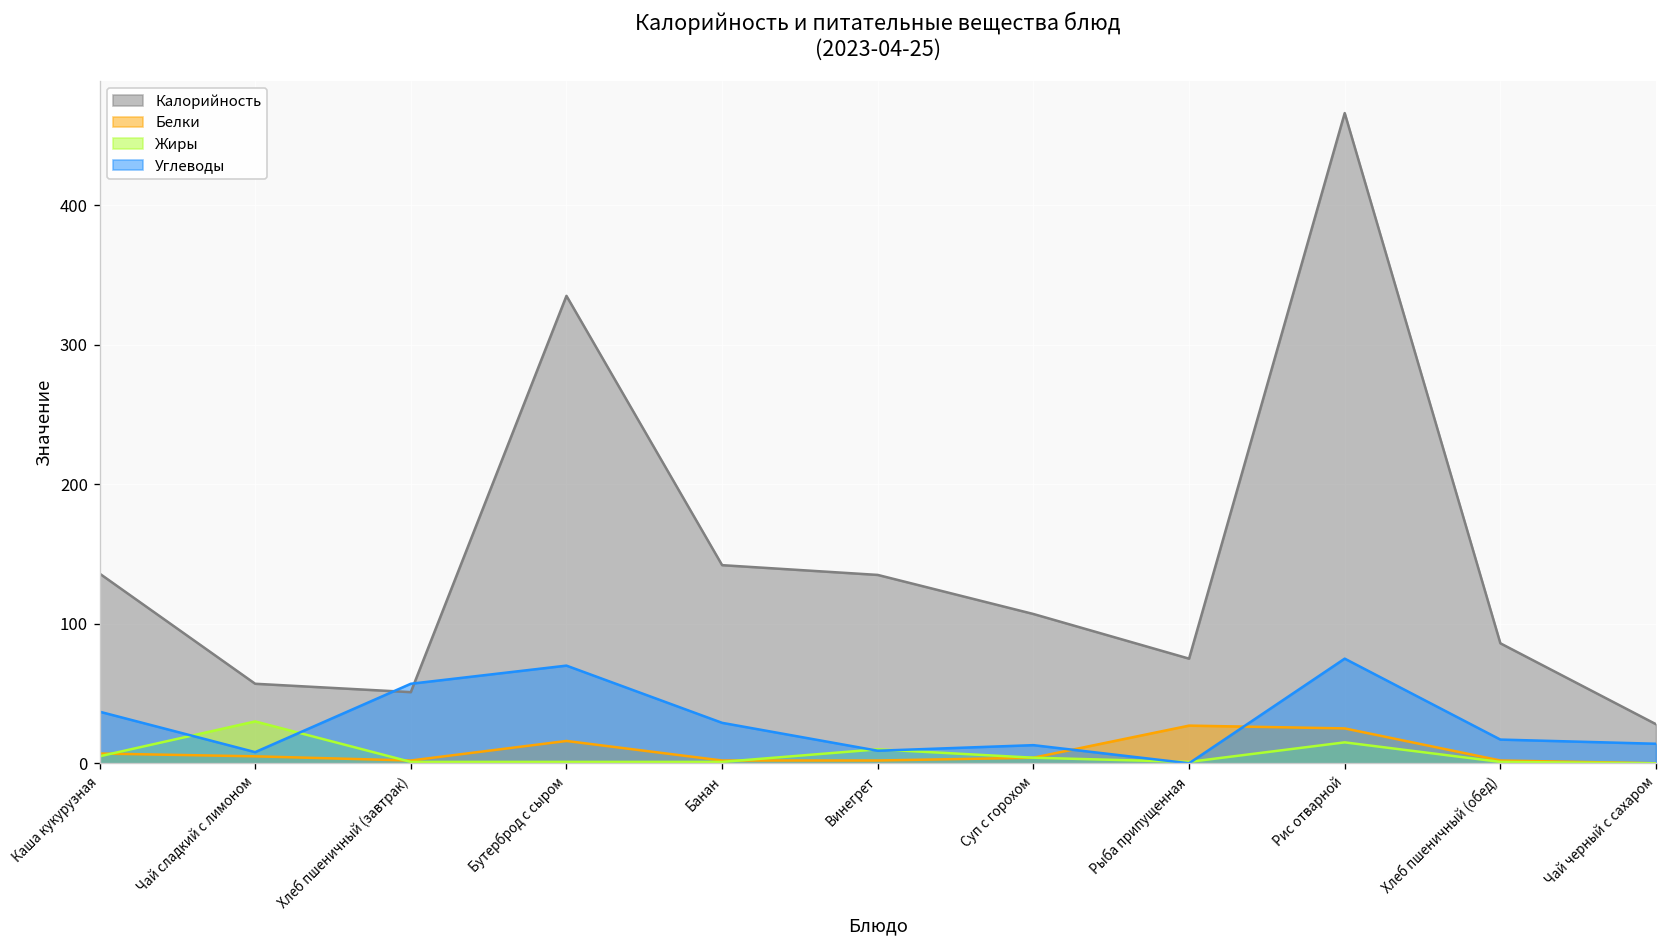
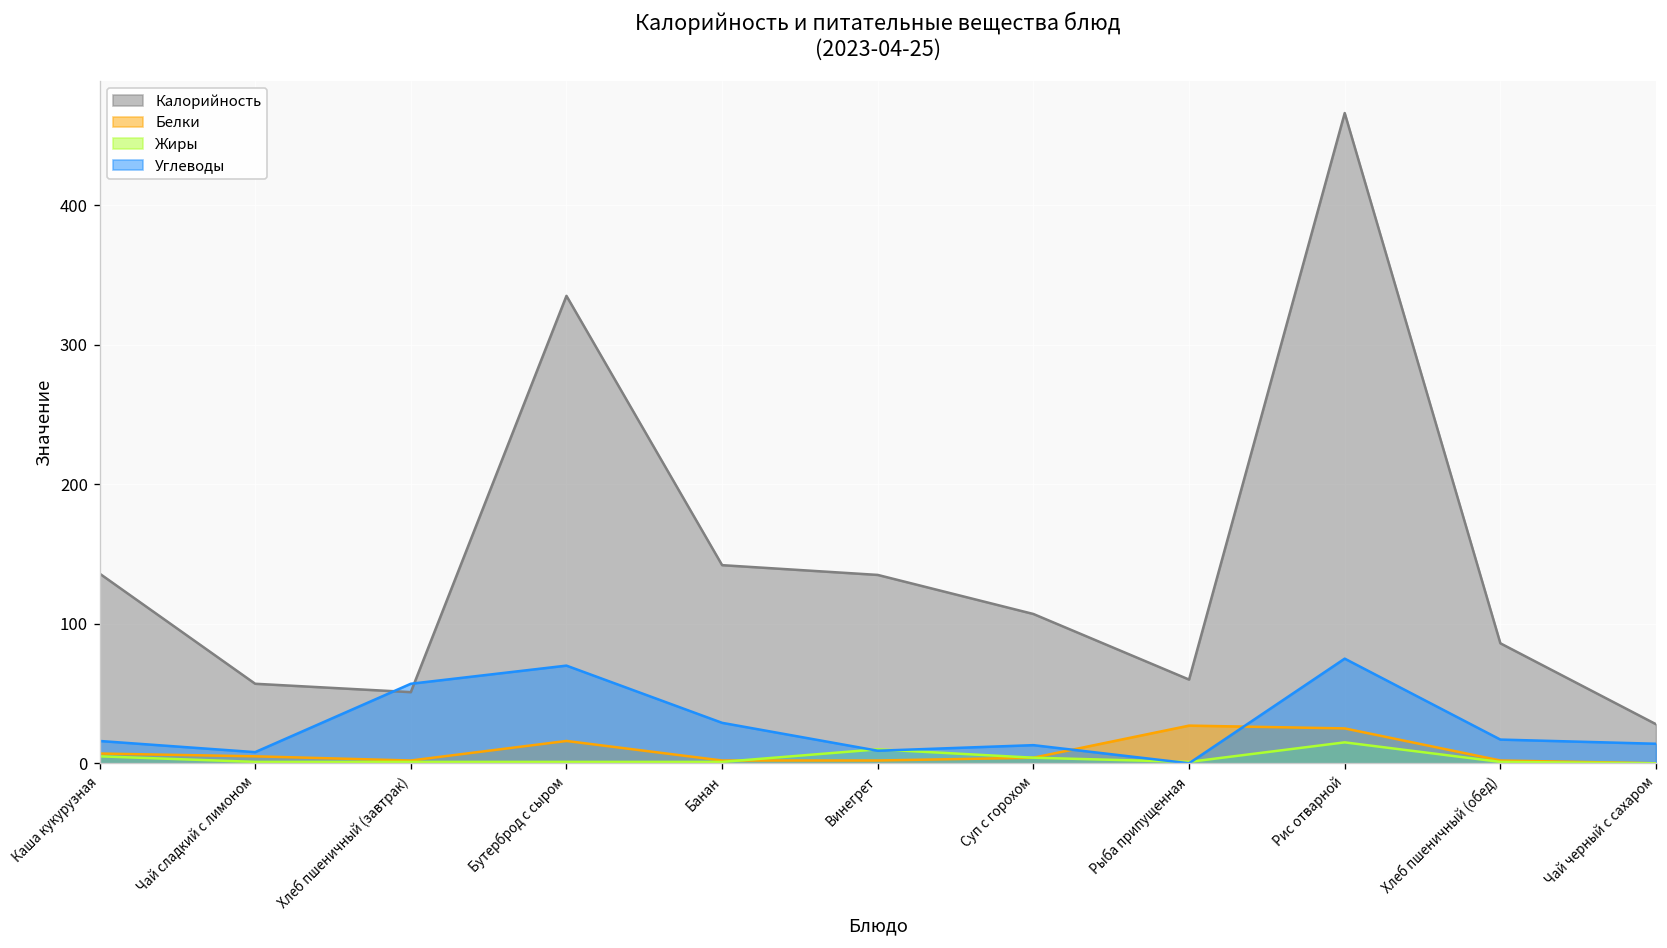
  {
    "Калорийность": {
      "Каша кукурузная": 136,
      "Чай сладкий с лимоном": 57,
      "Хлеб пшеничный (завтрак)": 51,
      "Бутерброд с сыром": 335,
      "Банан": 142,
      "Винегрет": 135,
      "Суп с горохом": 107,
-     "Рыба припущенная": 75,
+     "Рыба припущенная": 60,
      "Рис отварной": 466,
      "Хлеб пшеничный (обед)": 86,
      "Чай черный с сахаром": 28
    },
    "Белки": {
      "Чай сладкий с лимоном": 5,
      "Бутерброд с сыром": 16,
      "Винегрет": 2,
      "Рыба припущенная": 27,
      "Рис отварной": 25
    },
    "Жиры": {
-     "Чай сладкий с лимоном": 30,
+     "Чай сладкий с лимоном": 1,
      "Бутерброд с сыром": 1,
      "Рис отварной": 15
    },
    "Углеводы": {
-     "Каша кукурузная": 37,
+     "Каша кукурузная": 16,
      "Чай сладкий с лимоном": 8,
      "Хлеб пшеничный (завтрак)": 57,
      "Бутерброд с сыром": 70,
      "Банан": 29,
      "Суп с горохом": 13,
      "Рис отварной": 75,
      "Хлеб пшеничный (обед)": 17,
      "Чай черный с сахаром": 14
    }
  }
